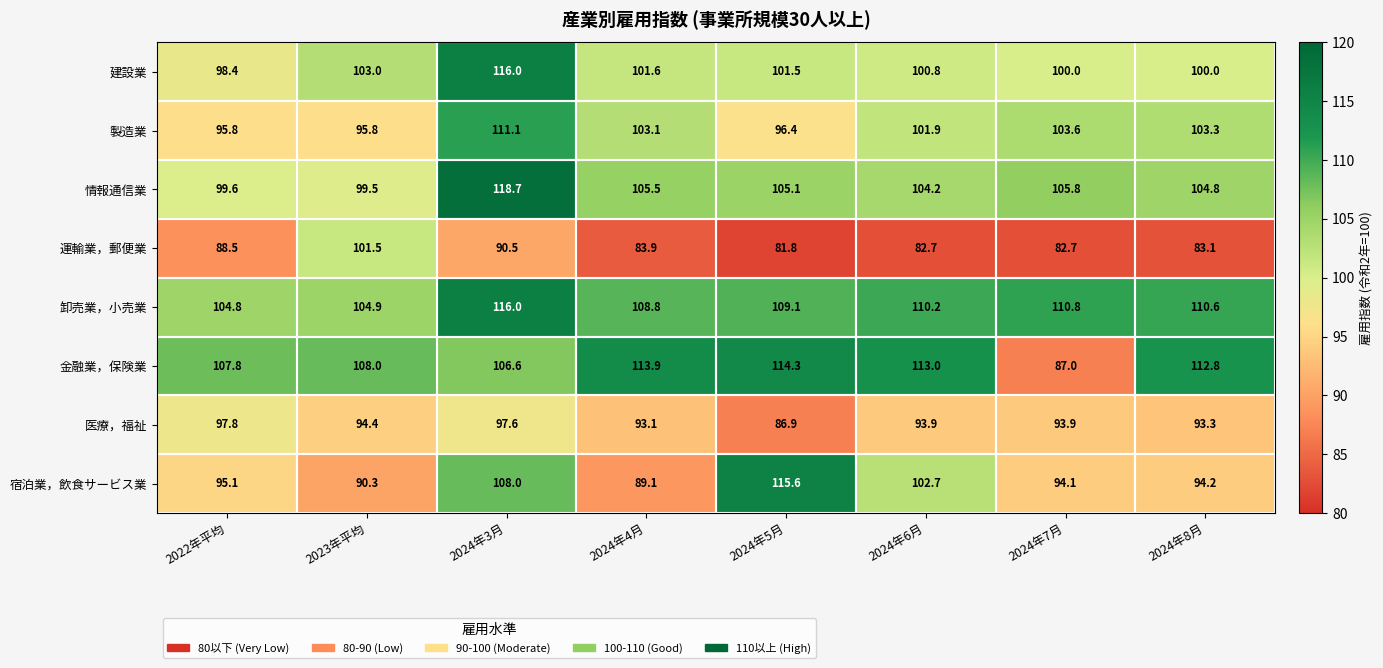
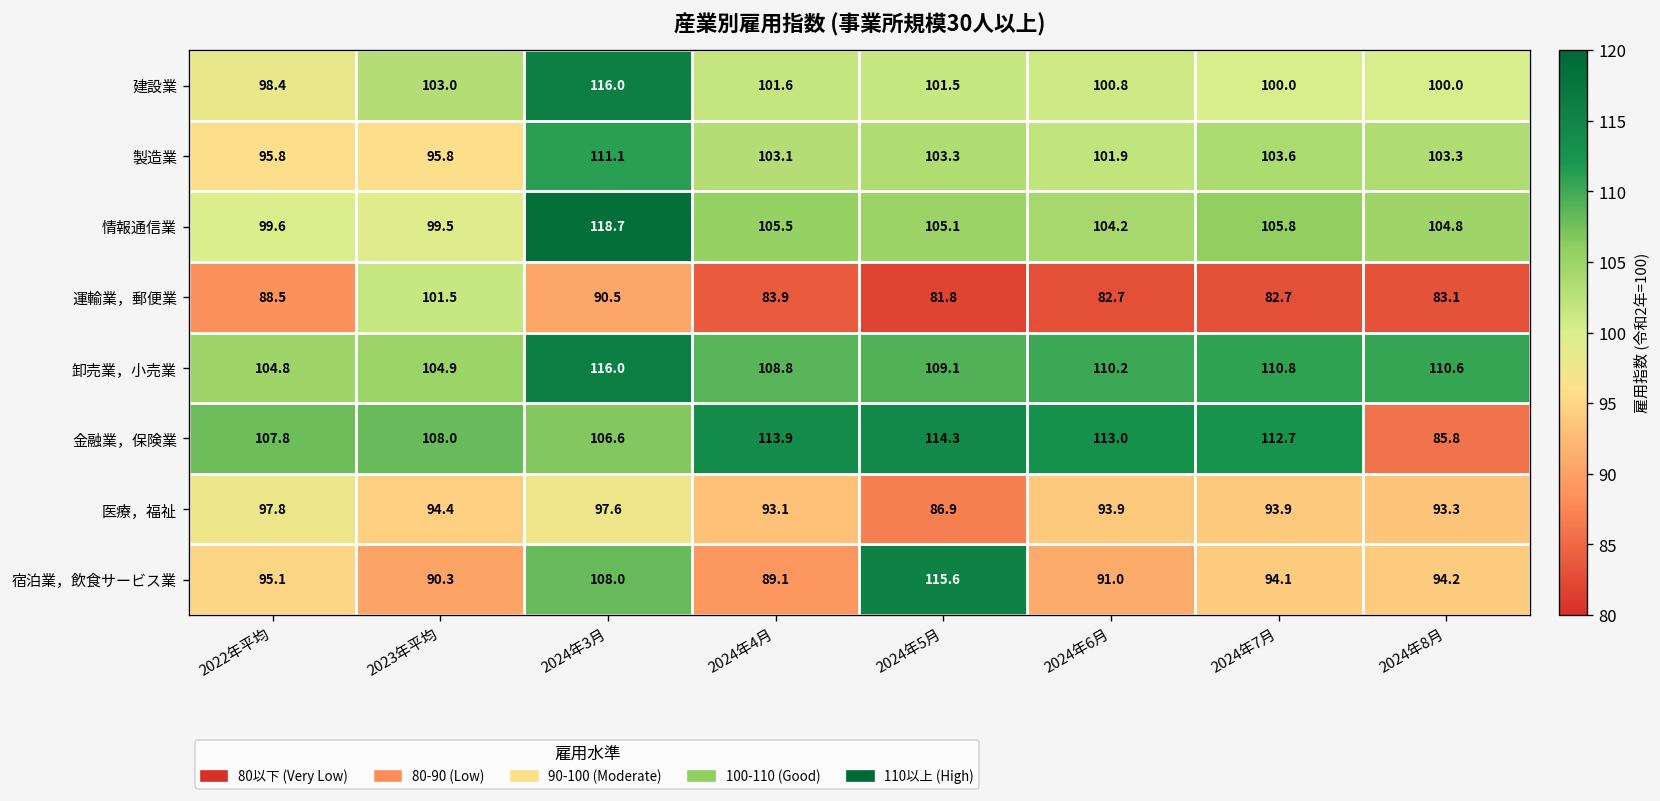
  {
    "建設業": {
      "2022年平均": 98.4,
      "2023年平均": 103.0,
      "2024年3月": 116.0,
      "2024年4月": 101.6,
      "2024年5月": 101.5,
      "2024年6月": 100.8,
      "2024年7月": 100.0,
      "2024年8月": 100.0
    },
    "製造業": {
      "2022年平均": 95.8,
      "2023年平均": 95.8,
      "2024年3月": 111.1,
      "2024年4月": 103.1,
-     "2024年5月": 96.4,
+     "2024年5月": 103.3,
      "2024年6月": 101.9,
      "2024年7月": 103.6,
      "2024年8月": 103.3
    },
    "情報通信業": {
      "2022年平均": 99.6,
      "2023年平均": 99.5,
      "2024年3月": 118.7,
      "2024年4月": 105.5,
      "2024年5月": 105.1,
      "2024年6月": 104.2,
      "2024年7月": 105.8,
      "2024年8月": 104.8
    },
    "運輸業，郵便業": {
      "2022年平均": 88.5,
      "2023年平均": 101.5,
      "2024年3月": 90.5,
      "2024年4月": 83.9,
      "2024年5月": 81.8,
      "2024年6月": 82.7,
      "2024年7月": 82.7,
      "2024年8月": 83.1
    },
    "卸売業，小売業": {
      "2022年平均": 104.8,
      "2023年平均": 104.9,
      "2024年3月": 116.0,
      "2024年4月": 108.8,
      "2024年5月": 109.1,
      "2024年6月": 110.2,
      "2024年7月": 110.8,
      "2024年8月": 110.6
    },
    "金融業，保険業": {
      "2022年平均": 107.8,
      "2023年平均": 108.0,
      "2024年3月": 106.6,
      "2024年4月": 113.9,
      "2024年5月": 114.3,
      "2024年6月": 113.0,
-     "2024年7月": 87.0,
-     "2024年8月": 112.8
+     "2024年7月": 112.7,
+     "2024年8月": 85.8
    },
    "医療，福祉": {
      "2022年平均": 97.8,
      "2023年平均": 94.4,
      "2024年3月": 97.6,
      "2024年4月": 93.1,
      "2024年5月": 86.9,
      "2024年6月": 93.9,
      "2024年7月": 93.9,
      "2024年8月": 93.3
    },
    "宿泊業，飲食サービス業": {
      "2022年平均": 95.1,
      "2023年平均": 90.3,
      "2024年3月": 108.0,
      "2024年4月": 89.1,
      "2024年5月": 115.6,
-     "2024年6月": 102.7,
+     "2024年6月": 91.0,
      "2024年7月": 94.1,
      "2024年8月": 94.2
    }
  }
